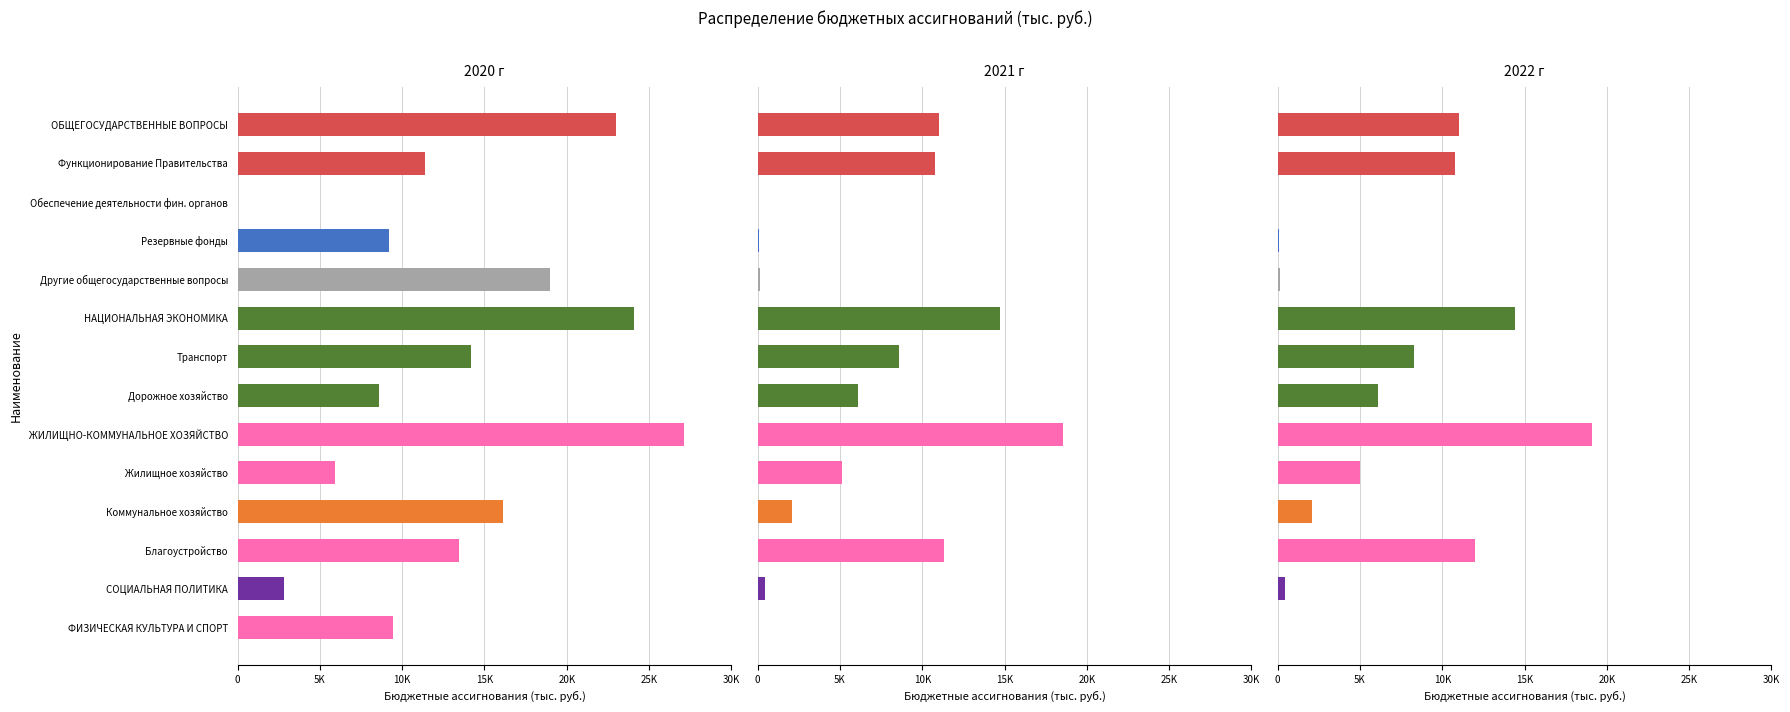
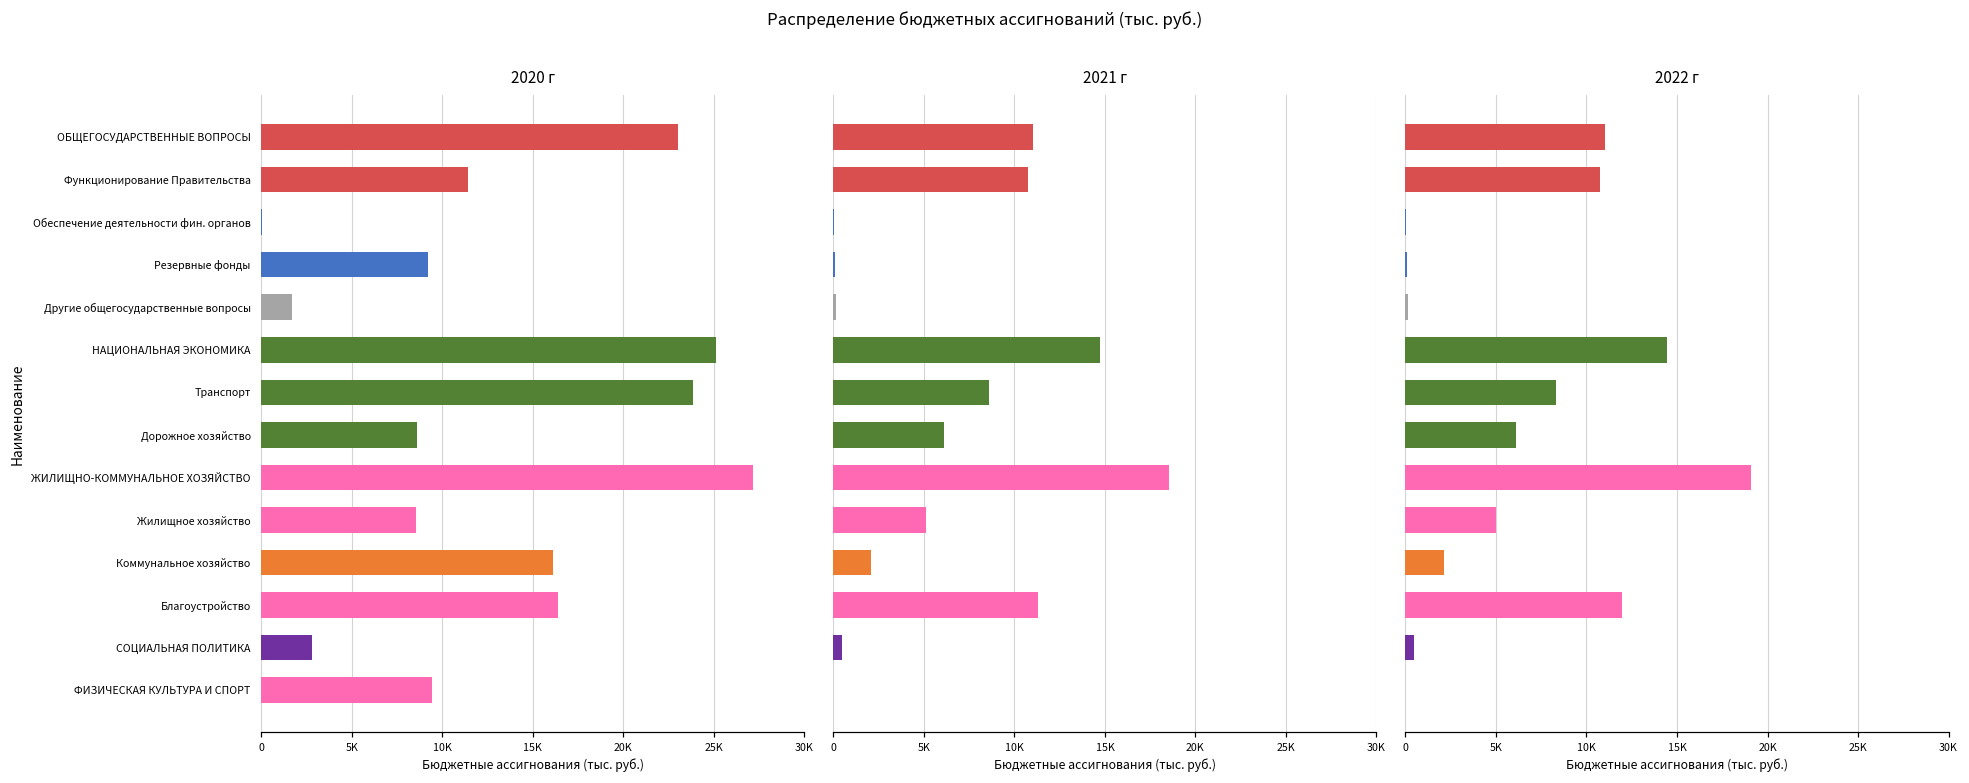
  {
    "2020 г": {
      "ОБЩЕГОСУДАРСТВЕННЫЕ ВОПРОСЫ": 23000,
      "Функционирование Правительства": 11400,
      "Резервные фонды": 9200,
-     "Другие общегосударственные вопросы": 19000,
-     "НАЦИОНАЛЬНАЯ ЭКОНОМИКА": 24100,
-     "Транспорт": 14200,
+     "Другие общегосударственные вопросы": 1700,
+     "НАЦИОНАЛЬНАЯ ЭКОНОМИКА": 25100,
+     "Транспорт": 23800,
      "Дорожное хозяйство": 8600,
      "ЖИЛИЩНО-КОММУНАЛЬНОЕ ХОЗЯЙСТВО": 27100,
-     "Жилищное хозяйство": 5900,
+     "Жилищное хозяйство": 8600,
      "Коммунальное хозяйство": 16100,
-     "Благоустройство": 13500,
+     "Благоустройство": 16400,
      "СОЦИАЛЬНАЯ ПОЛИТИКА": 2800,
      "ФИЗИЧЕСКАЯ КУЛЬТУРА И СПОРТ": 9400
    }
  }
